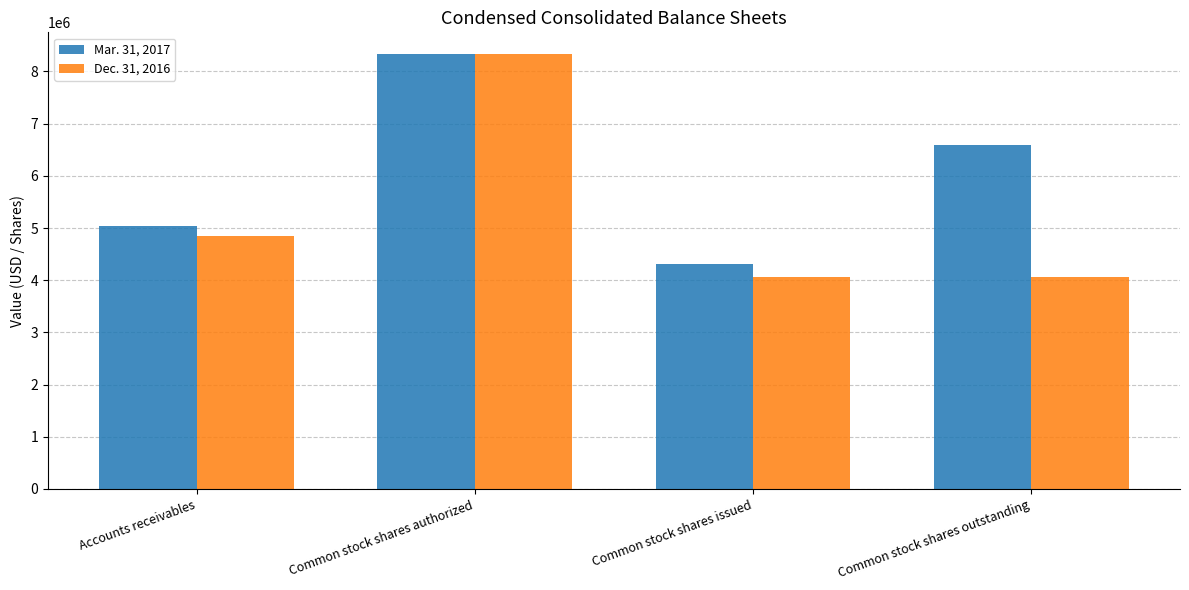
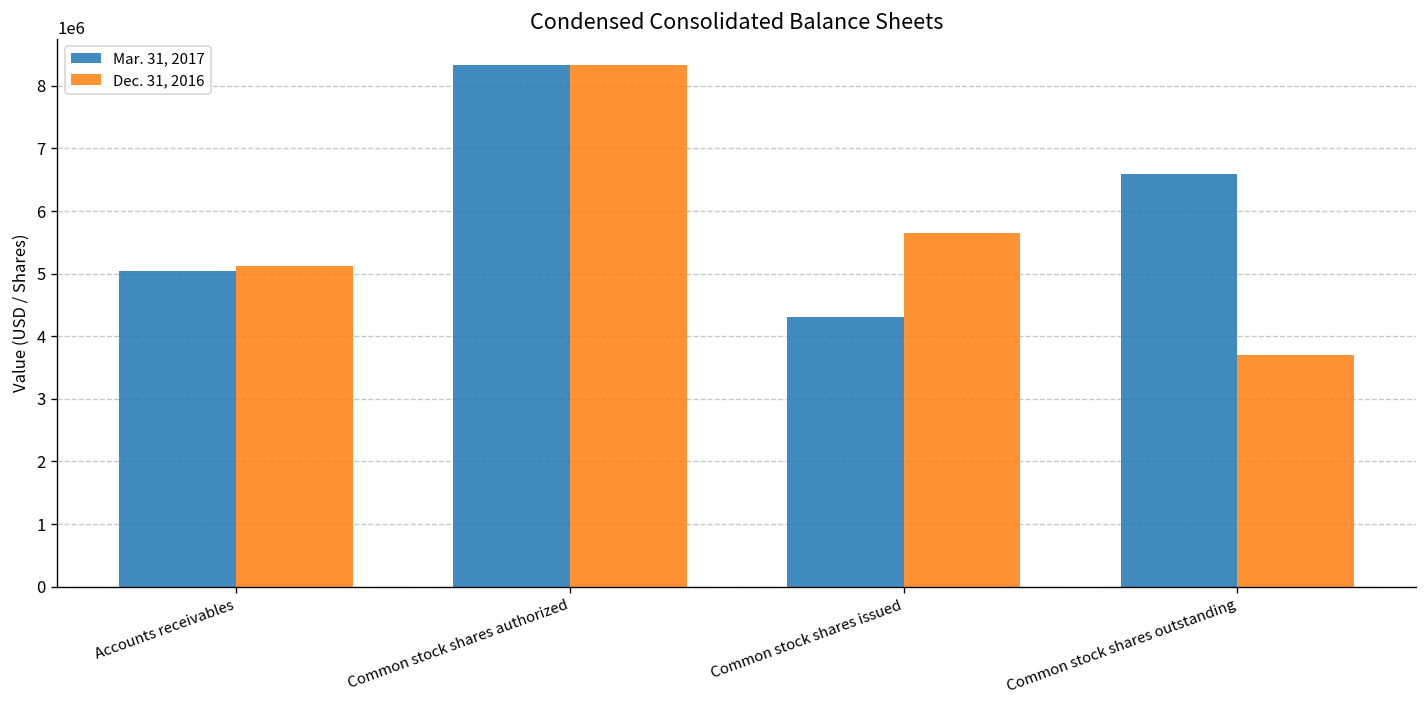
  {
    "Mar. 31, 2017": {
      "Accounts receivables": 5000000,
      "Common stock shares authorized": 8300000,
      "Common stock shares issued": 4300000,
      "Common stock shares outstanding": 6600000
    },
    "Dec. 31, 2016": {
-     "Accounts receivables": 4800000,
+     "Accounts receivables": 5100000,
      "Common stock shares authorized": 8300000,
-     "Common stock shares issued": 4100000,
-     "Common stock shares outstanding": 4100000
+     "Common stock shares issued": 5600000,
+     "Common stock shares outstanding": 3700000
    }
  }
